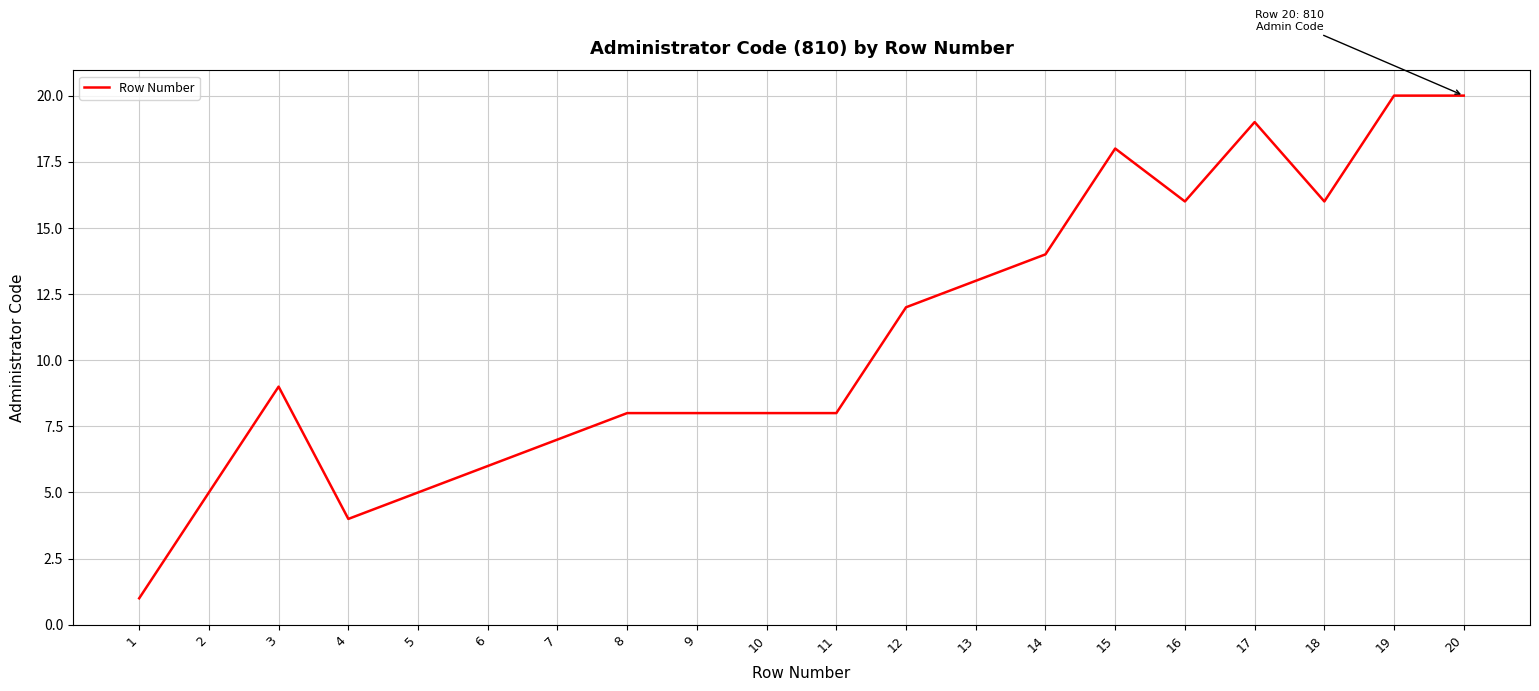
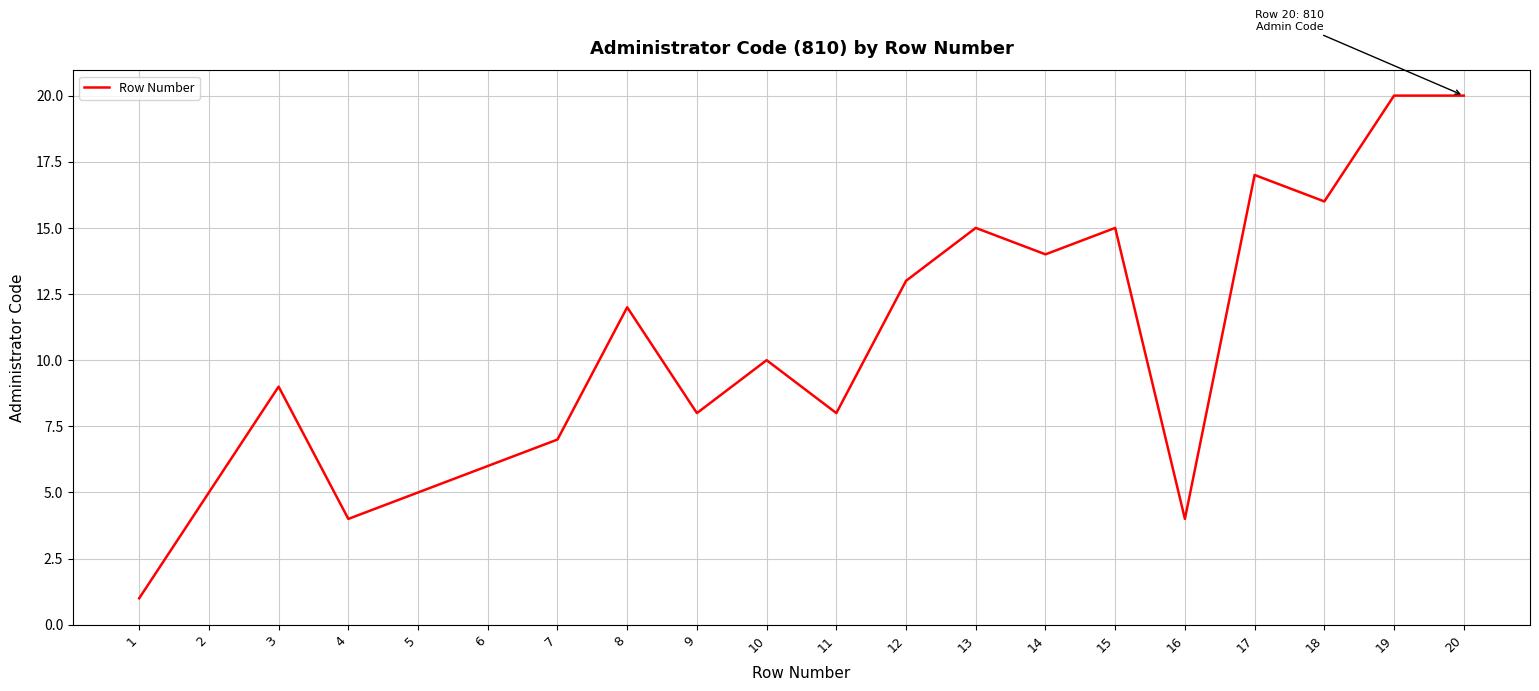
  {
    "1": 1,
    "2": 5,
    "3": 9,
    "4": 4,
    "5": 5,
    "6": 6,
    "7": 7,
-   "8": 8,
+   "8": 12,
    "9": 8,
-   "10": 8,
+   "10": 10,
    "11": 8,
-   "12": 12,
-   "13": 13,
+   "12": 13,
+   "13": 15,
    "14": 14,
-   "15": 18,
-   "16": 16,
-   "17": 19,
+   "15": 15,
+   "16": 4,
+   "17": 17,
    "18": 16,
    "20": 20
  }
